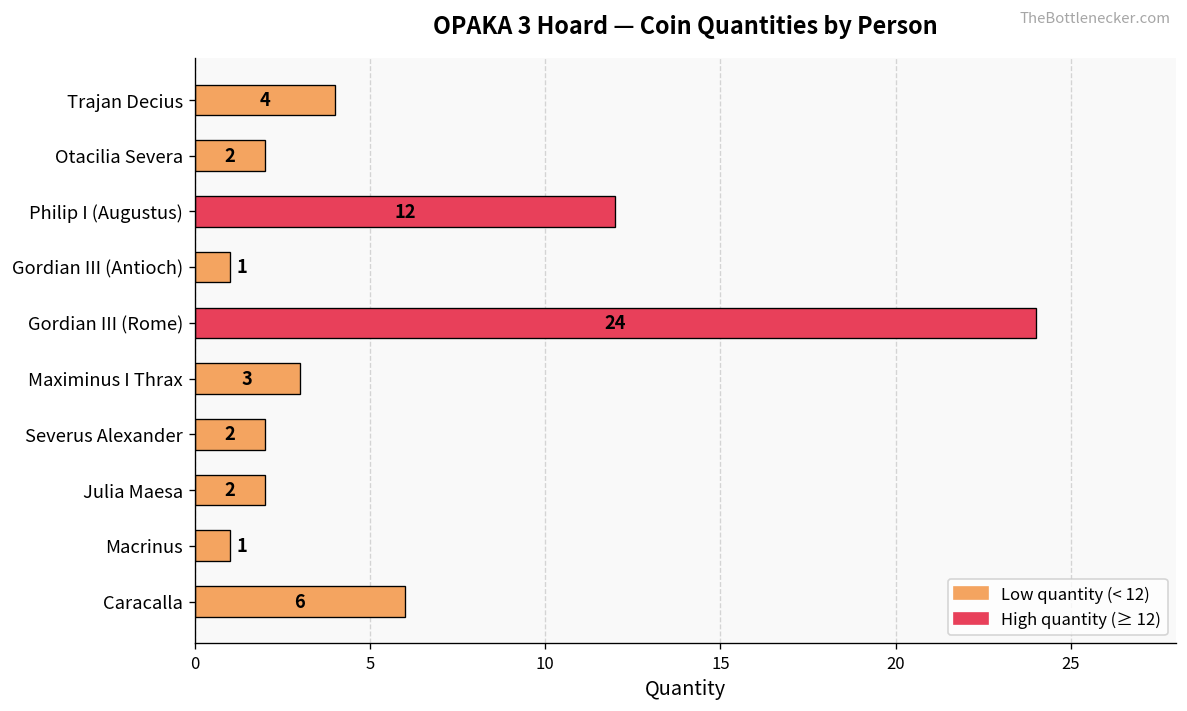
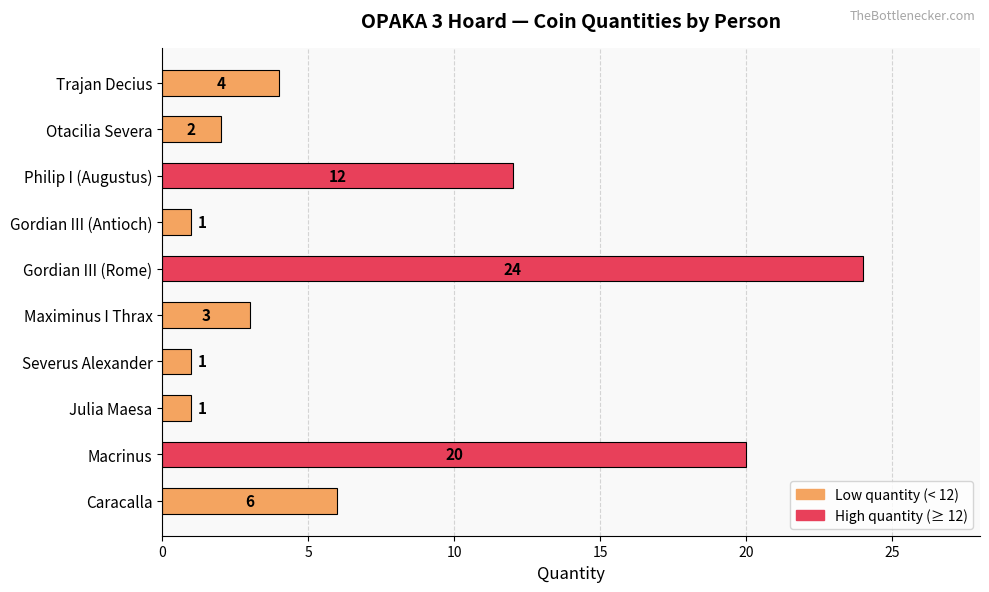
  {
    "Trajan Decius": 4,
    "Otacilia Severa": 2,
    "Philip I (Augustus)": 12,
    "Gordian III (Antioch)": 1,
    "Gordian III (Rome)": 24,
    "Maximinus I Thrax": 3,
-   "Severus Alexander": 2,
-   "Julia Maesa": 2,
-   "Macrinus": 1,
+   "Severus Alexander": 1,
+   "Julia Maesa": 1,
+   "Macrinus": 20,
    "Caracalla": 6
  }
